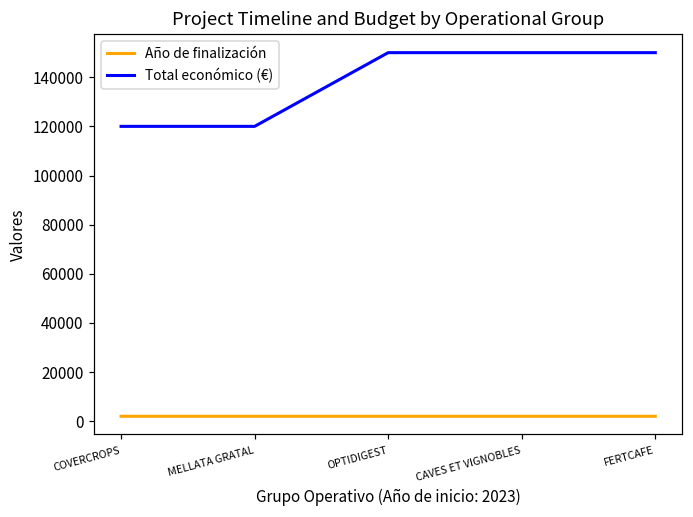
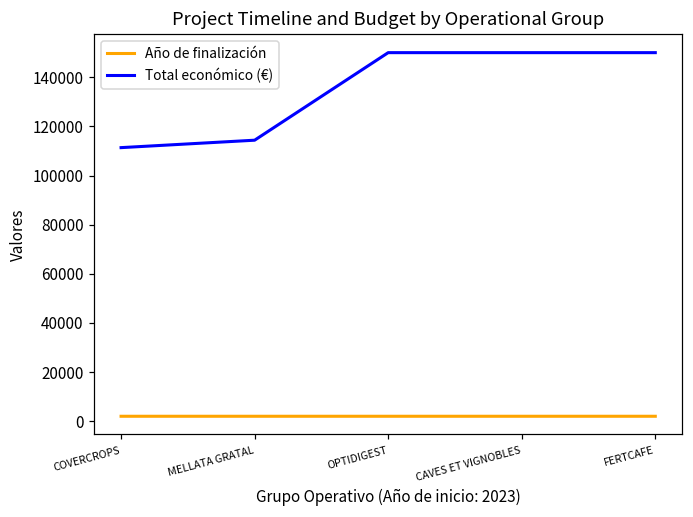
  {
    "Año de finalización": {
      "COVERCROPS": 2000,
      "MELLATA GRATAL": 2000,
      "OPTIDIGEST": 2000,
      "CAVES ET VIGNOBLES": 2000,
      "FERTCAFE": 2000
    },
    "Total económico (€)": {
-     "COVERCROPS": 120000,
-     "MELLATA GRATAL": 120000,
+     "COVERCROPS": 111000,
+     "MELLATA GRATAL": 114000,
      "OPTIDIGEST": 150000,
      "CAVES ET VIGNOBLES": 150000,
      "FERTCAFE": 150000
    }
  }
